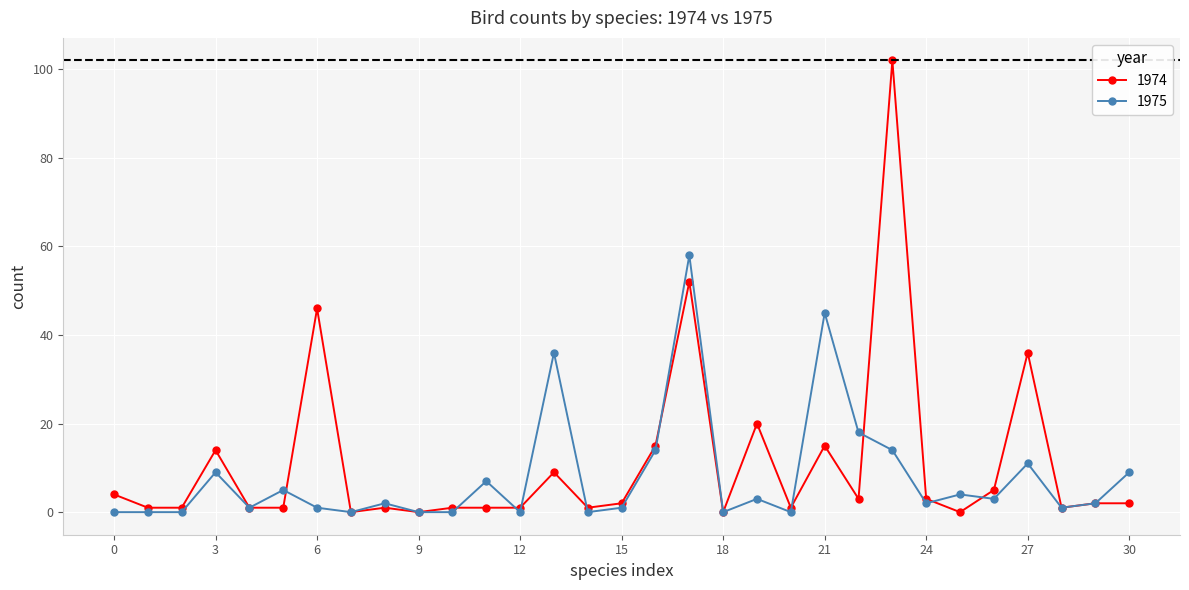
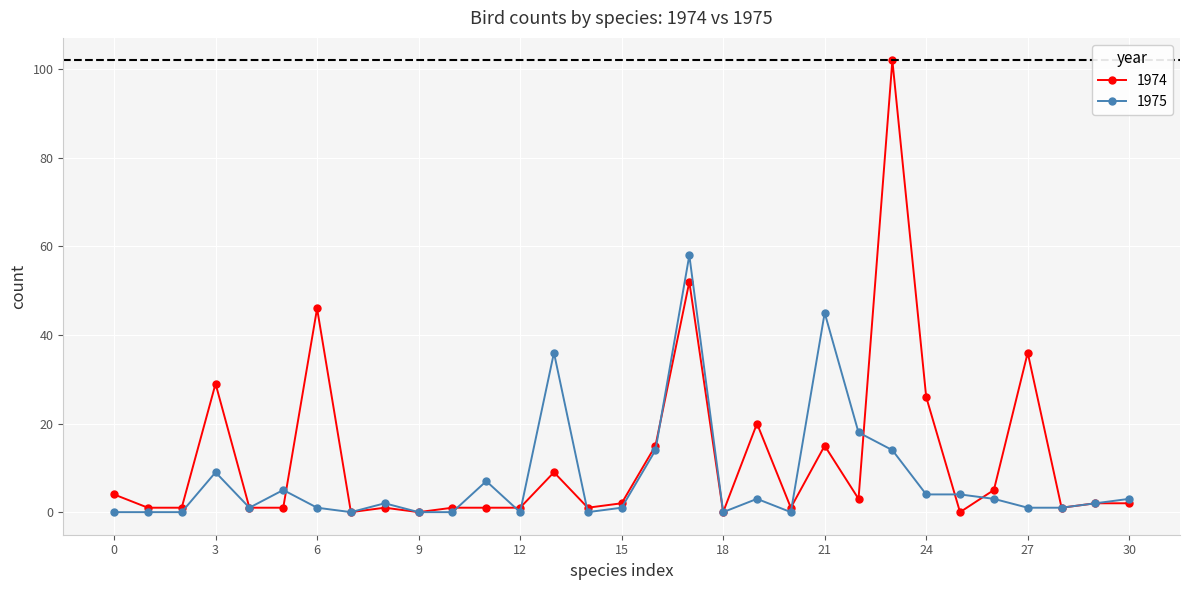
  {
    "1974": {
      "0": 4,
-     "3": 14,
+     "3": 29,
      "6": 46,
      "12": 1,
      "15": 2,
      "21": 15,
-     "24": 3,
+     "24": 26,
      "27": 36,
      "30": 2
    },
    "1975": {
      "0": 0,
      "3": 9,
      "6": 1,
      "12": 0,
      "15": 1,
      "21": 45,
-     "24": 2,
-     "27": 11,
-     "30": 9
+     "24": 4,
+     "27": 1,
+     "30": 3
    }
  }
